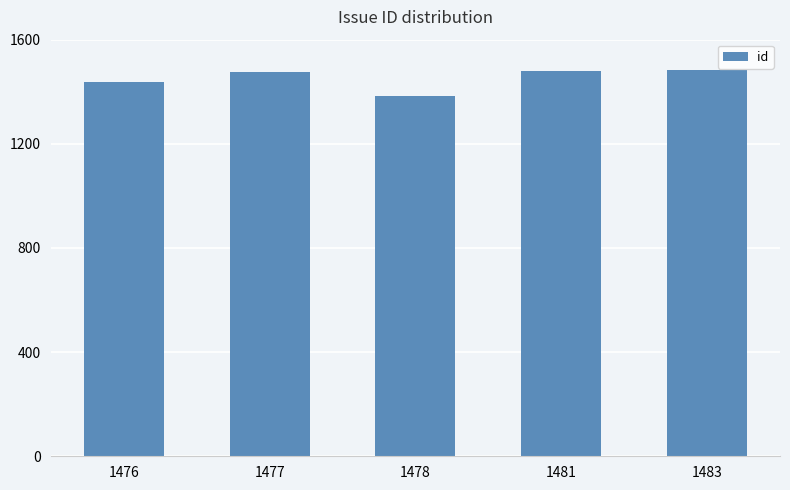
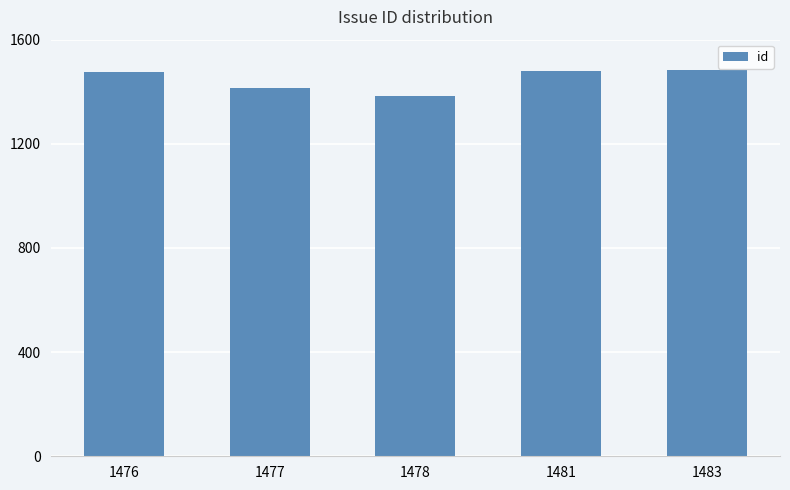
  {
-   "1476": 1440,
-   "1477": 1480,
+   "1476": 1480,
+   "1477": 1420,
    "1478": 1380,
    "1481": 1480,
    "1483": 1480
  }
